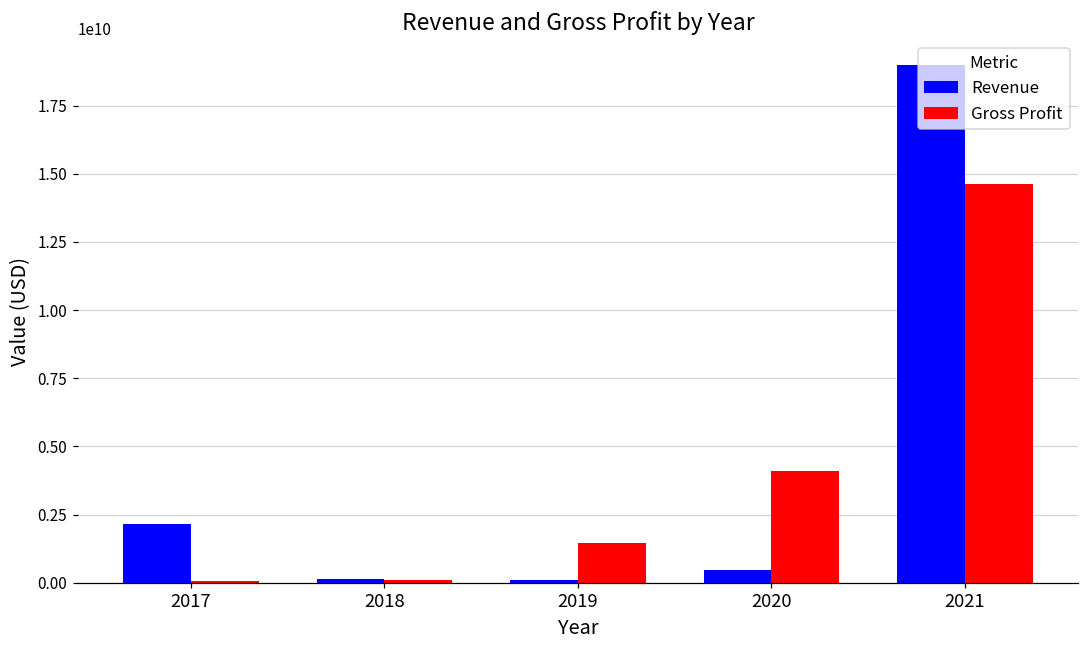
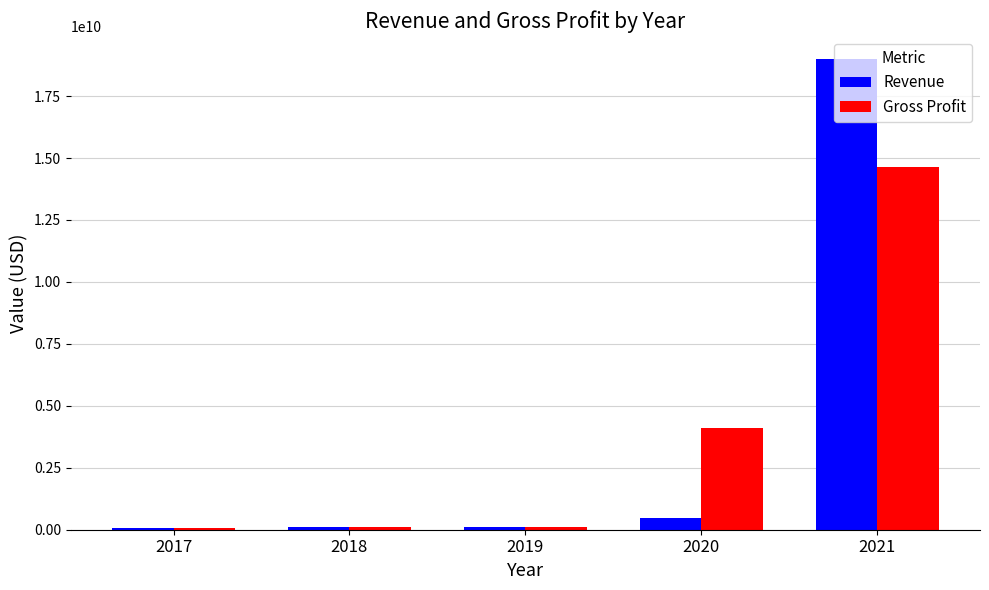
  {
    "Revenue": {
-     "2017": 2200000000,
+     "2017": 100000000,
      "2018": 100000000,
      "2019": 100000000,
      "2020": 500000000
    },
    "Gross Profit": {
      "2018": 100000000,
-     "2019": 1400000000,
+     "2019": 100000000,
      "2020": 4100000000,
      "2021": 14600000000
    }
  }
